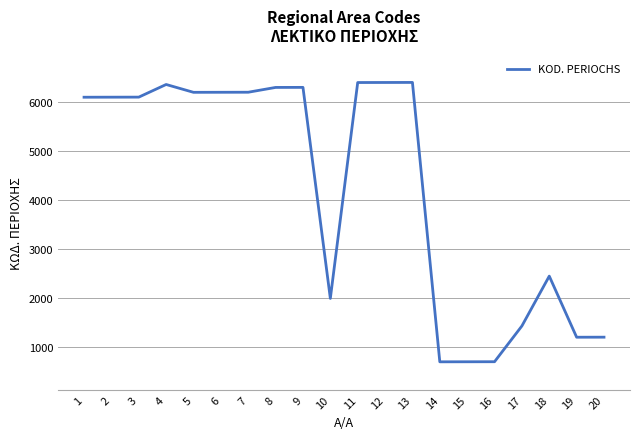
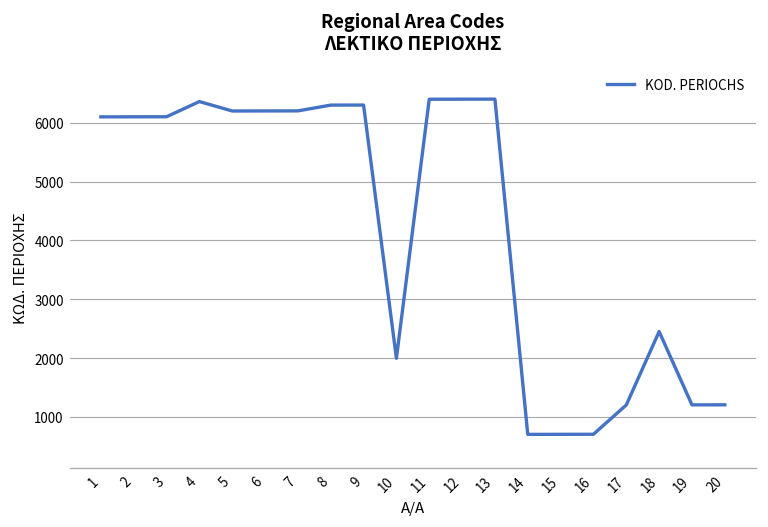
  {
    "1": 6100,
    "2": 6100,
    "3": 6100,
    "4": 6400,
    "5": 6200,
    "6": 6200,
    "7": 6200,
    "8": 6300,
    "9": 6300,
    "10": 2000,
    "11": 6400,
    "12": 6400,
    "13": 6400,
    "14": 700,
    "15": 700,
    "16": 700,
-   "17": 1400,
+   "17": 1200,
    "18": 2500,
    "19": 1200,
    "20": 1200
  }
